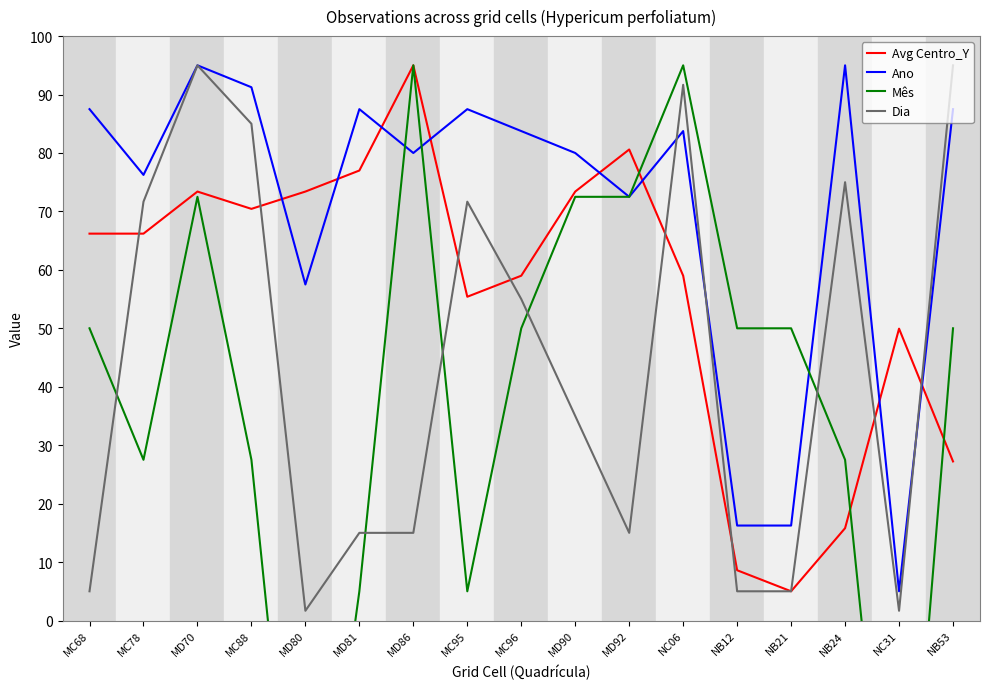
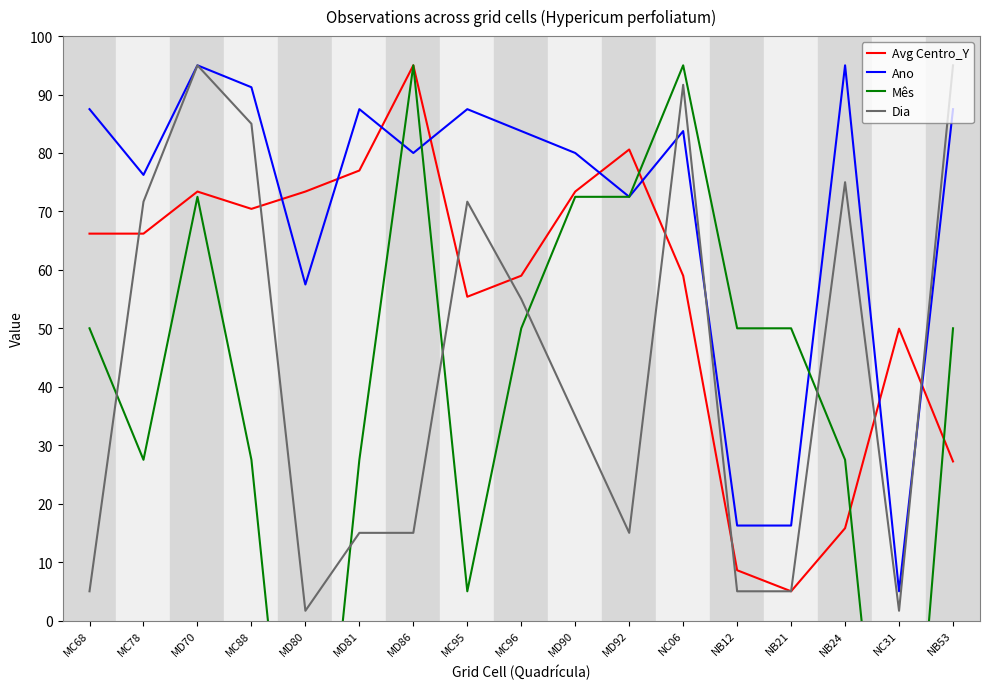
  {
    "Avg Centro_Y": {
      "MC68": 66,
      "MC78": 66,
      "MD70": 73,
      "MC88": 70,
      "MD80": 73,
      "MD81": 77,
      "MC95": 55,
      "MC96": 59,
      "MD90": 73,
      "MD92": 81,
      "NC06": 59,
      "NB12": 9,
      "NB24": 16,
      "NC31": 50,
      "NB53": 27
    },
    "Ano": {
      "MC68": 88,
      "MC78": 76,
      "MC88": 91,
      "MD80": 58,
      "MD81": 88,
      "MD86": 80,
      "MC95": 88,
      "MC96": 84,
      "MD90": 80,
      "NC06": 84,
      "NB12": 16,
      "NB21": 16,
      "NB24": 95,
      "NC31": 5
    },
    "Mês": {
      "MC68": 50,
      "MC78": 28,
      "MD70": 73,
      "MC88": 28,
-     "MD81": 5,
+     "MD81": 28,
      "MC95": 5,
      "MC96": 50,
      "MD90": 73,
      "NC06": 95,
      "NB12": 50,
      "NB21": 50,
      "NB24": 28,
      "NB53": 50
    },
    "Dia": {
      "MC68": 5,
      "MC78": 72,
      "MC88": 85,
      "MD80": 2,
      "MD81": 15,
      "MD86": 15,
      "MC95": 72,
      "MC96": 55,
      "MD90": 35,
      "MD92": 15,
      "NC06": 92,
      "NB12": 5,
      "NB24": 75,
      "NC31": 2
    }
  }
